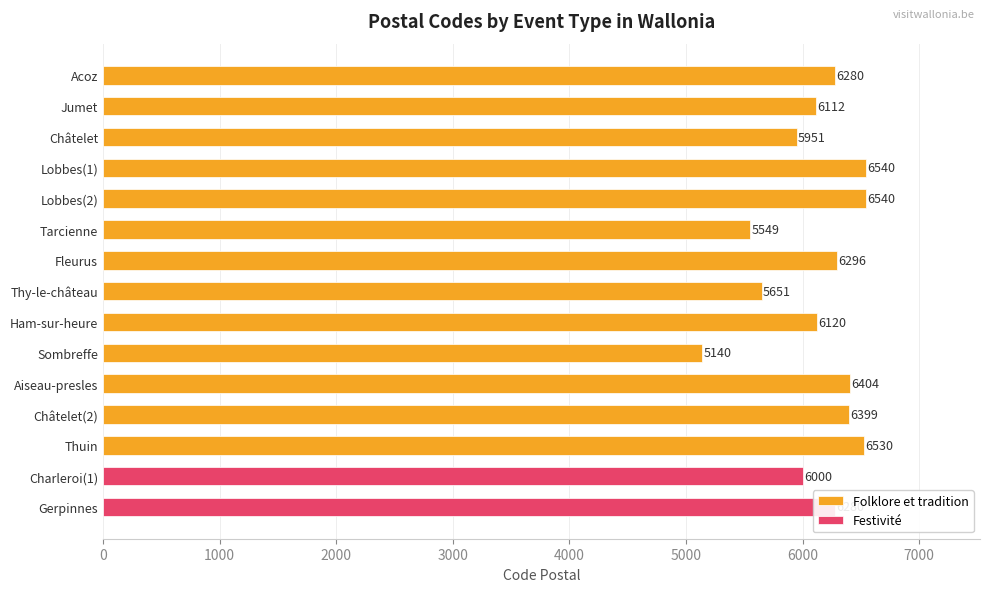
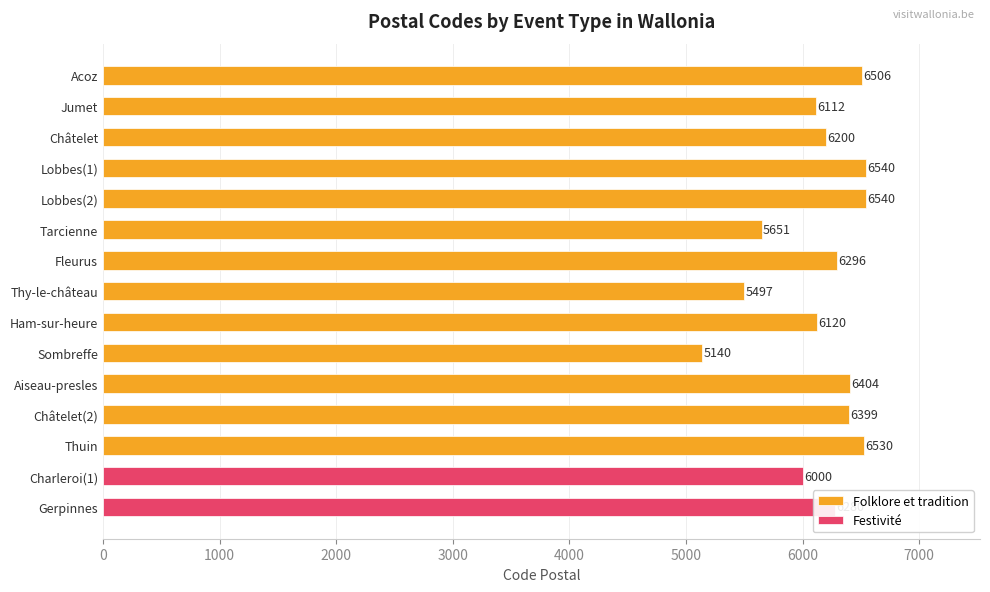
  {
    "Folklore et tradition": {
-     "Acoz": 6280,
+     "Acoz": 6506,
      "Jumet": 6112,
-     "Châtelet": 5951,
+     "Châtelet": 6200,
      "Lobbes(1)": 6540,
      "Lobbes(2)": 6540,
-     "Tarcienne": 5549,
+     "Tarcienne": 5651,
      "Fleurus": 6296,
-     "Thy-le-château": 5651,
+     "Thy-le-château": 5497,
      "Ham-sur-heure": 6120,
      "Sombreffe": 5140,
      "Aiseau-presles": 6404,
      "Châtelet(2)": 6399,
      "Thuin": 6530
    },
    "Festivité": {
      "Charleroi(1)": 6000
    }
  }
